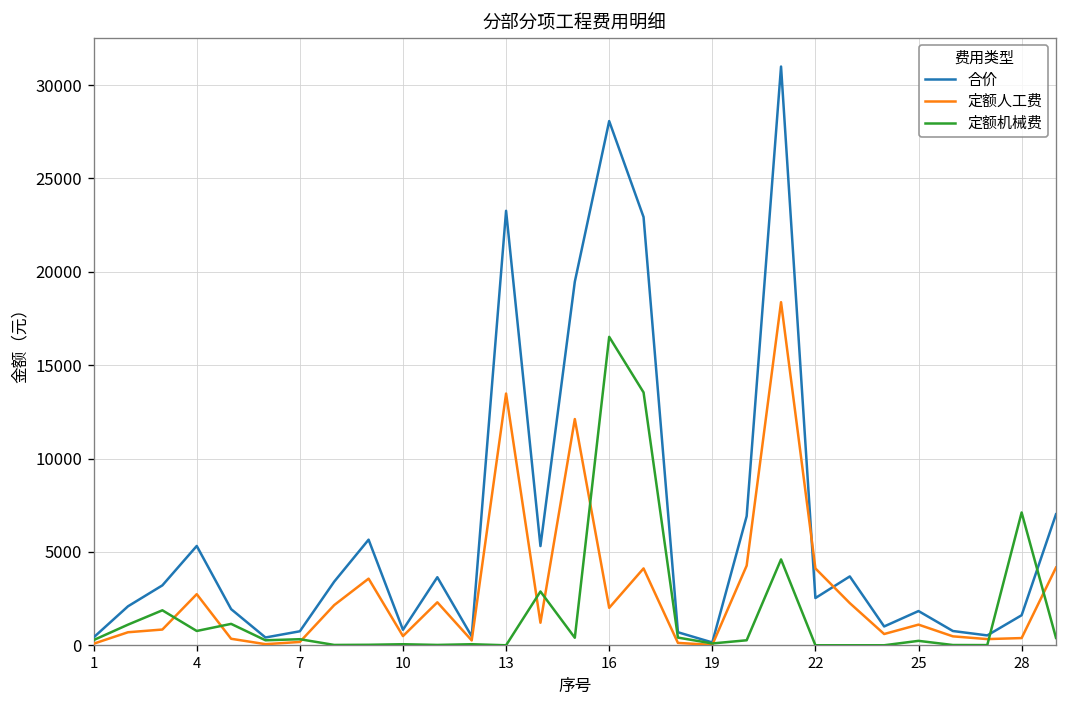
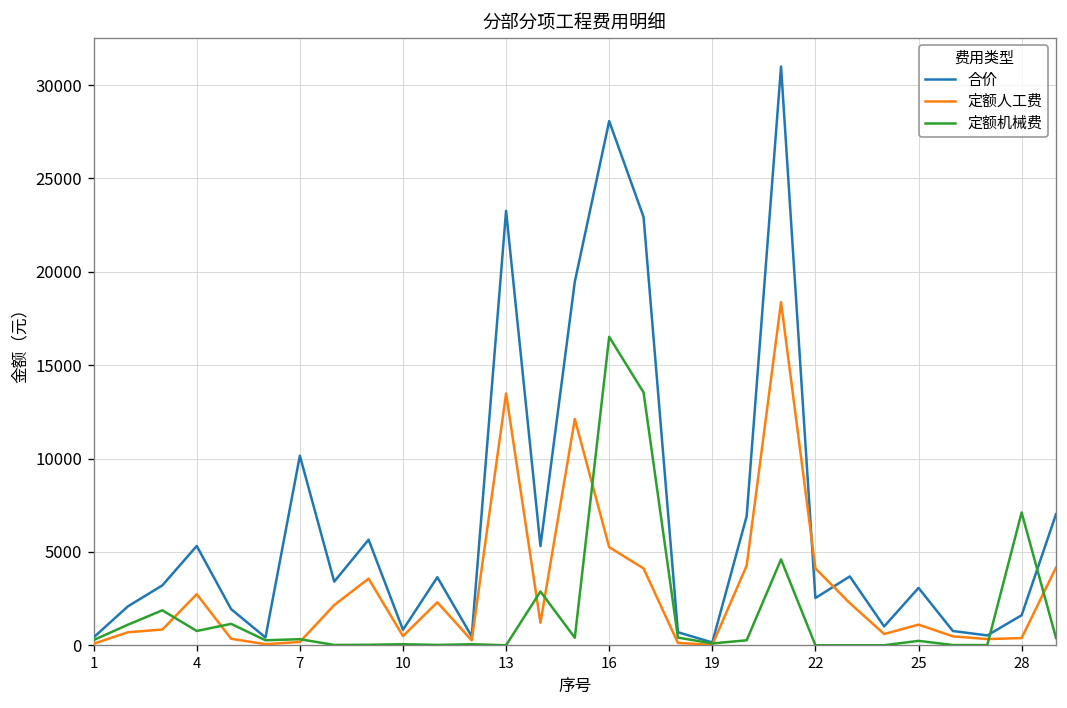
  {
    "合价": {
      "4": 5300,
-     "7": 700,
+     "7": 10200,
      "10": 800,
      "13": 23300,
      "16": 28100,
      "22": 2500,
-     "25": 1800,
+     "25": 3100,
      "28": 1600
    },
    "定额人工费": {
      "1": 100,
      "4": 2700,
      "10": 500,
      "13": 13500,
-     "16": 2000,
+     "16": 5300,
      "22": 4100,
      "25": 1100,
      "28": 400
    },
    "定额机械费": {
      "4": 800,
      "10": 100,
      "13": 0,
      "16": 16500,
      "22": 0,
      "25": 200,
      "28": 7100
    }
  }
